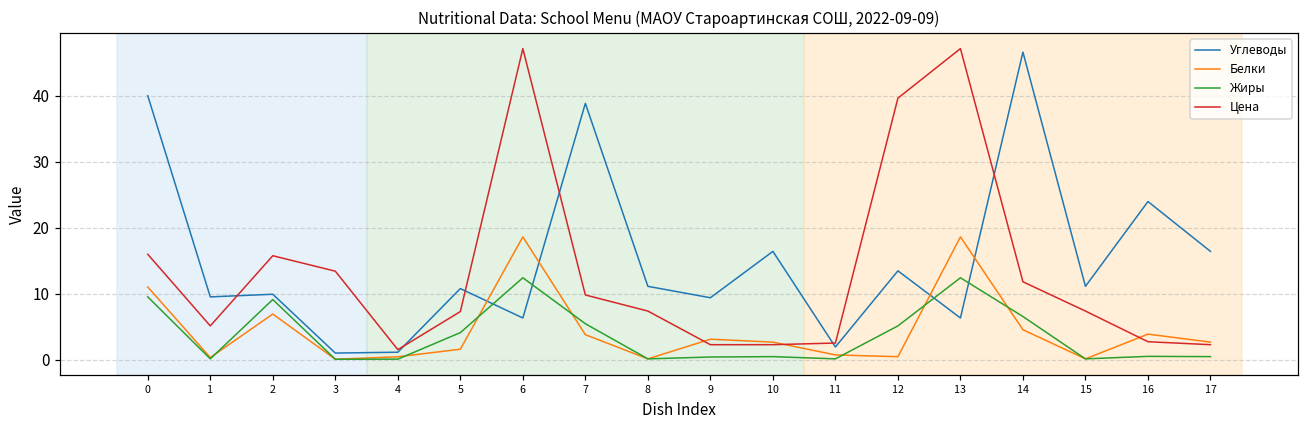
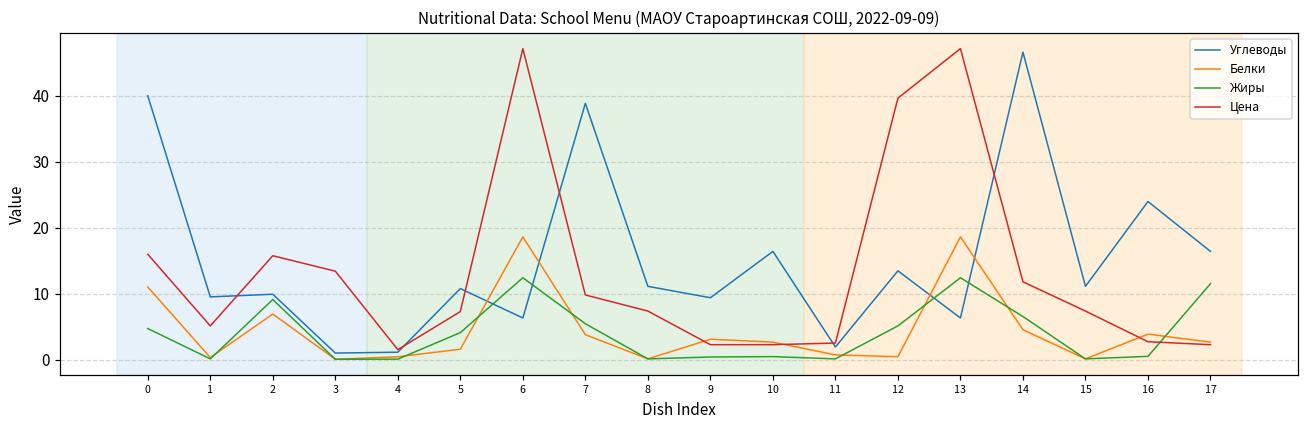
  {
    "Углеводы": {
      "0": 40,
      "1": 10,
      "2": 10,
      "3": 1,
      "5": 11,
      "6": 6,
      "7": 39,
      "8": 11,
      "9": 9,
      "10": 16,
      "11": 2,
      "12": 13,
      "13": 6,
      "14": 47,
      "15": 11,
      "16": 24,
      "17": 16
    },
    "Белки": {
      "0": 11,
      "2": 7,
      "5": 2,
      "6": 19,
      "7": 4,
      "9": 3,
      "11": 1,
      "12": 0,
      "13": 19,
      "14": 5,
      "16": 4
    },
    "Жиры": {
-     "0": 10,
+     "0": 5,
      "2": 9,
      "5": 4,
      "6": 12,
      "7": 5,
      "9": 0,
      "10": 0,
      "11": 0,
      "12": 5,
      "13": 12,
      "14": 7,
      "16": 0,
-     "17": 0
+     "17": 12
    },
    "Цена": {
      "0": 16,
      "1": 5,
      "2": 16,
      "3": 13,
      "5": 7,
      "6": 47,
      "7": 10,
      "8": 7,
      "9": 2,
      "11": 3,
      "12": 40,
      "13": 47,
      "14": 12,
      "15": 7,
      "16": 3
    }
  }
